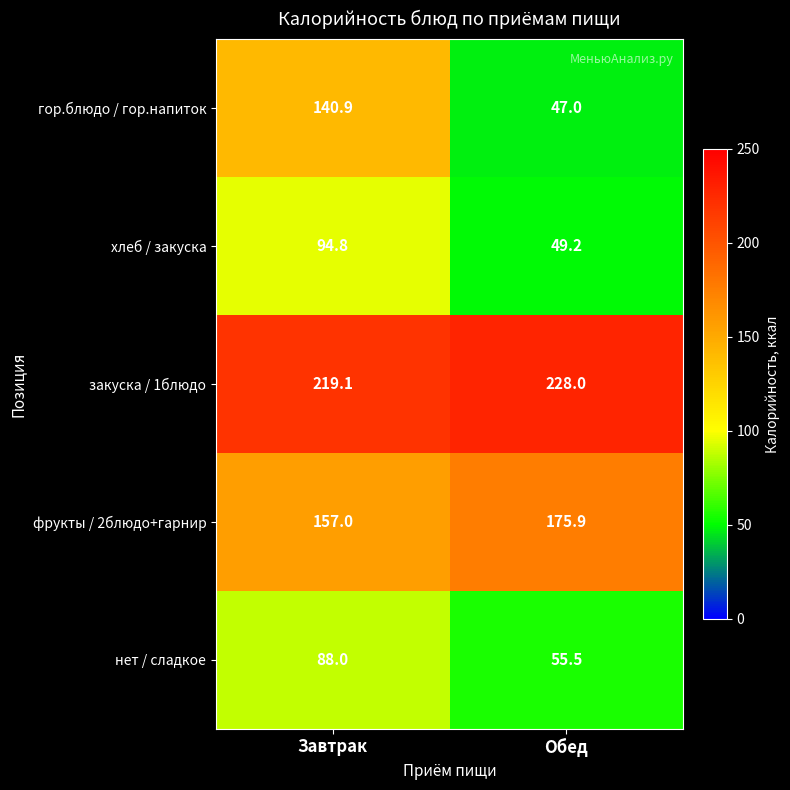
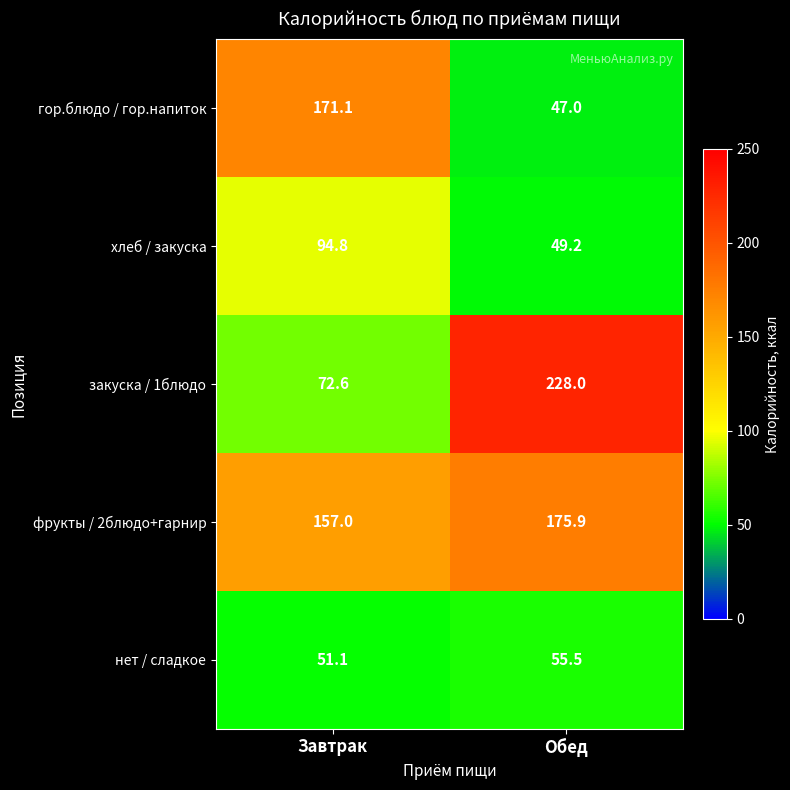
  {
    "гор.блюдо / гор.напиток": {
-     "Завтрак": 140.9
+     "Завтрак": 171.1
    },
    "хлеб / закуска": {
      "Завтрак": 94.8,
      "Обед": 49.2
    },
    "закуска / 1блюдо": {
-     "Завтрак": 219.1,
+     "Завтрак": 72.6,
      "Обед": 228.0
    },
    "фрукты / 2блюдо+гарнир": {
      "Завтрак": 157.0,
      "Обед": 175.9
    },
    "нет / сладкое": {
-     "Завтрак": 88.0,
+     "Завтрак": 51.1,
      "Обед": 55.5
    }
  }
